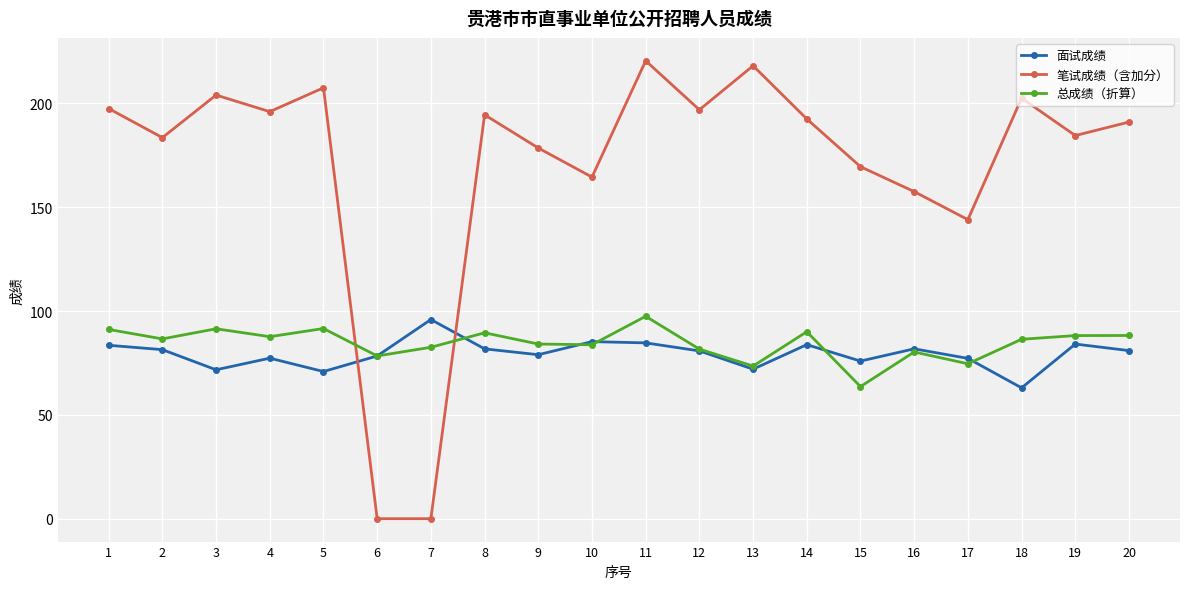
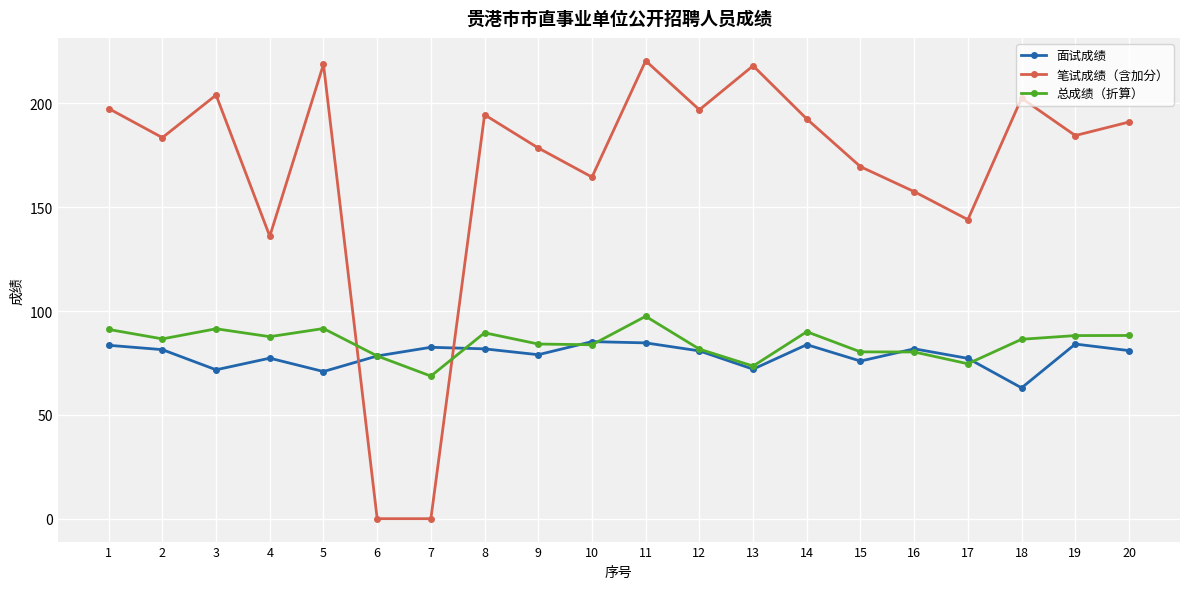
  {
    "面试成绩": {
      "1": 84,
      "2": 81,
      "3": 72,
      "4": 77,
      "5": 71,
-     "7": 96,
+     "7": 83,
      "8": 82,
      "9": 79,
      "10": 85,
      "11": 85,
      "13": 72,
      "14": 84,
      "15": 76,
      "16": 82,
      "17": 77,
      "18": 63,
      "19": 84,
      "20": 81
    },
    "笔试成绩（含加分）": {
      "1": 198,
      "2": 184,
      "3": 204,
-     "4": 196,
-     "5": 208,
+     "4": 136,
+     "5": 219,
      "6": 0,
      "7": 0,
      "8": 195,
      "9": 179,
      "10": 165,
      "11": 221,
      "12": 197,
      "13": 218,
      "14": 193,
      "15": 170,
      "16": 158,
      "17": 144,
      "19": 185,
      "20": 191
    },
    "总成绩（折算）": {
      "1": 91,
      "2": 87,
      "3": 91,
      "4": 88,
      "5": 92,
-     "7": 83,
+     "7": 69,
      "8": 90,
      "9": 84,
      "10": 84,
      "11": 97,
      "13": 74,
      "14": 90,
-     "15": 64,
+     "15": 80,
      "16": 80,
      "17": 75,
      "18": 86,
      "19": 88,
      "20": 88
    }
  }
